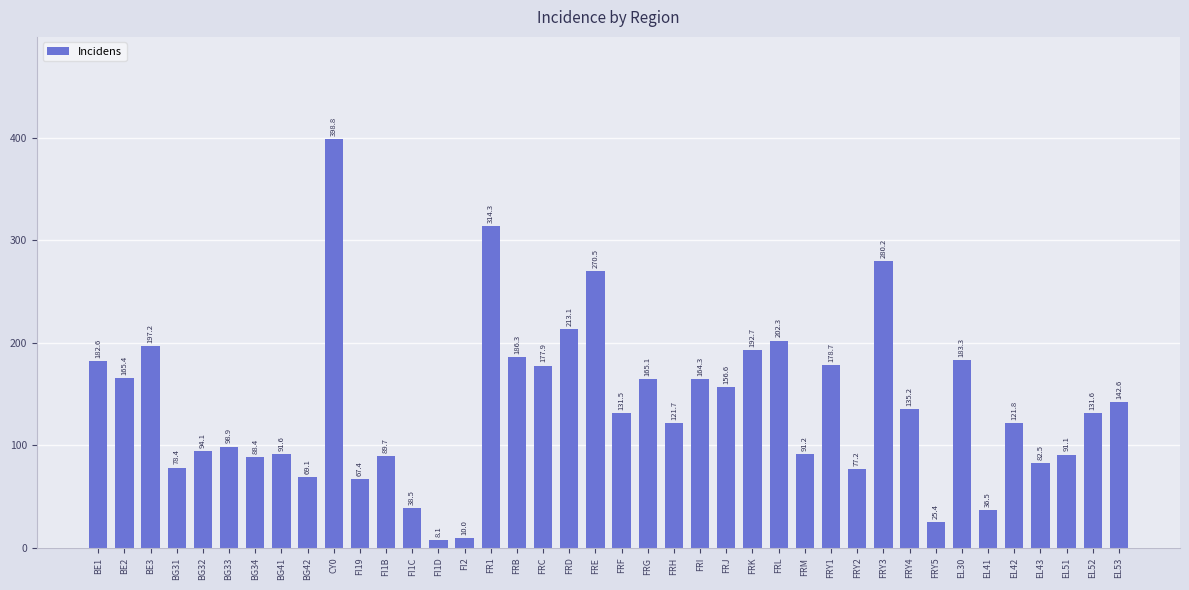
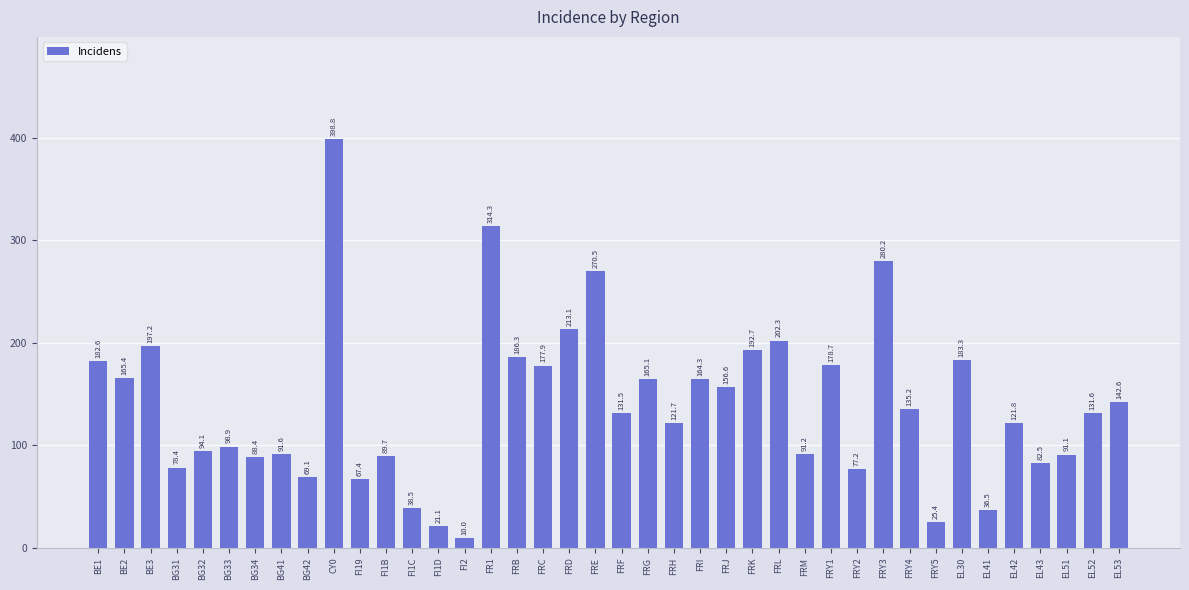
  {
    "BE1": 182.6,
    "BE2": 165.4,
    "BE3": 197.2,
    "BG31": 78.4,
    "BG32": 94.1,
    "BG33": 98.9,
    "BG34": 88.4,
    "BG41": 91.6,
    "BG42": 69.1,
    "CY0": 398.8,
    "FI19": 67.4,
    "FI1B": 89.7,
    "FI1C": 38.5,
-   "FI1D": 8.1,
+   "FI1D": 21.1,
    "FI2": 10.0,
    "FR1": 314.3,
    "FRB": 186.3,
    "FRC": 177.9,
    "FRD": 213.1,
    "FRE": 270.5,
    "FRF": 131.5,
    "FRG": 165.1,
    "FRH": 121.7,
    "FRI": 164.3,
    "FRJ": 156.6,
    "FRK": 192.7,
    "FRL": 202.3,
    "FRM": 91.2,
    "FRY1": 178.7,
    "FRY2": 77.2,
    "FRY3": 280.2,
    "FRY4": 135.2,
    "FRY5": 25.4,
    "EL30": 183.3,
    "EL41": 36.5,
    "EL42": 121.8,
    "EL43": 82.5,
    "EL51": 91.1,
    "EL52": 131.6,
    "EL53": 142.6
  }
